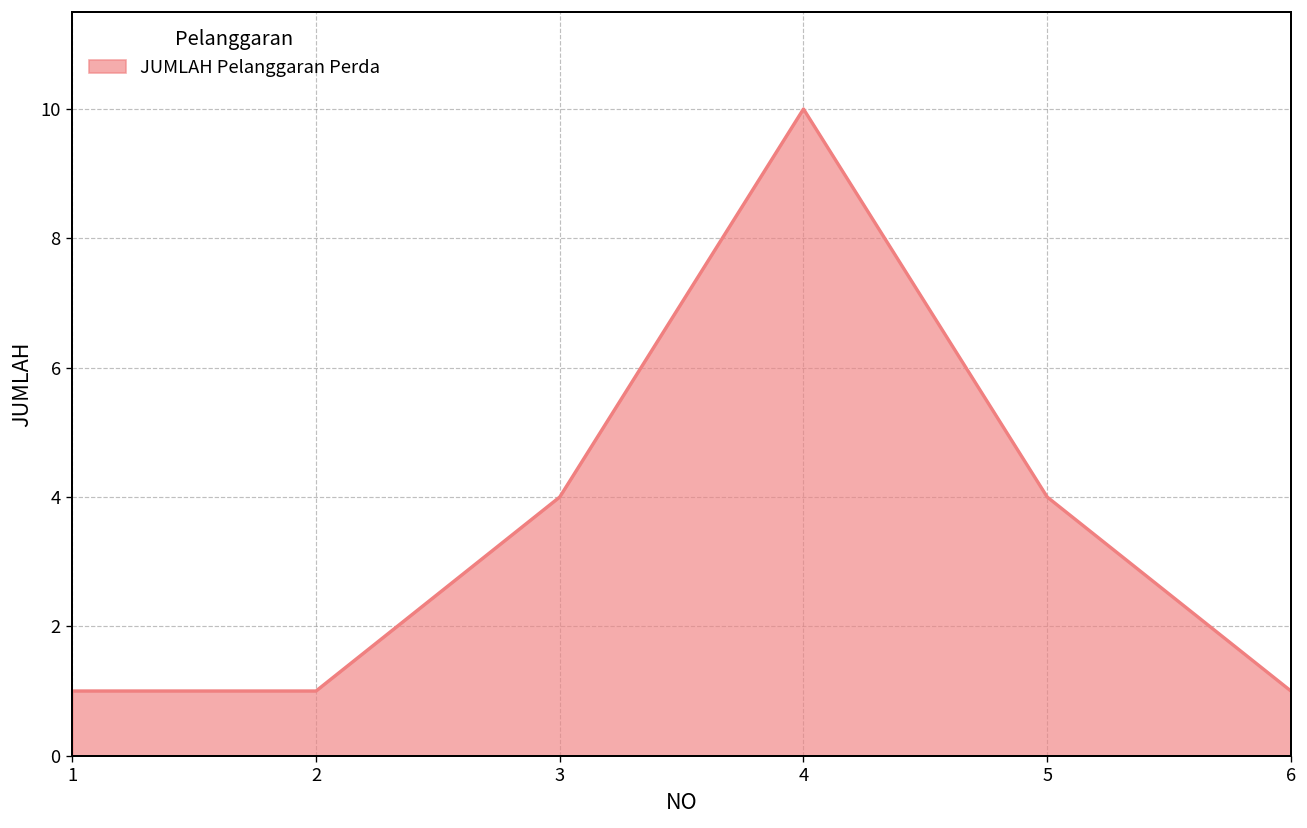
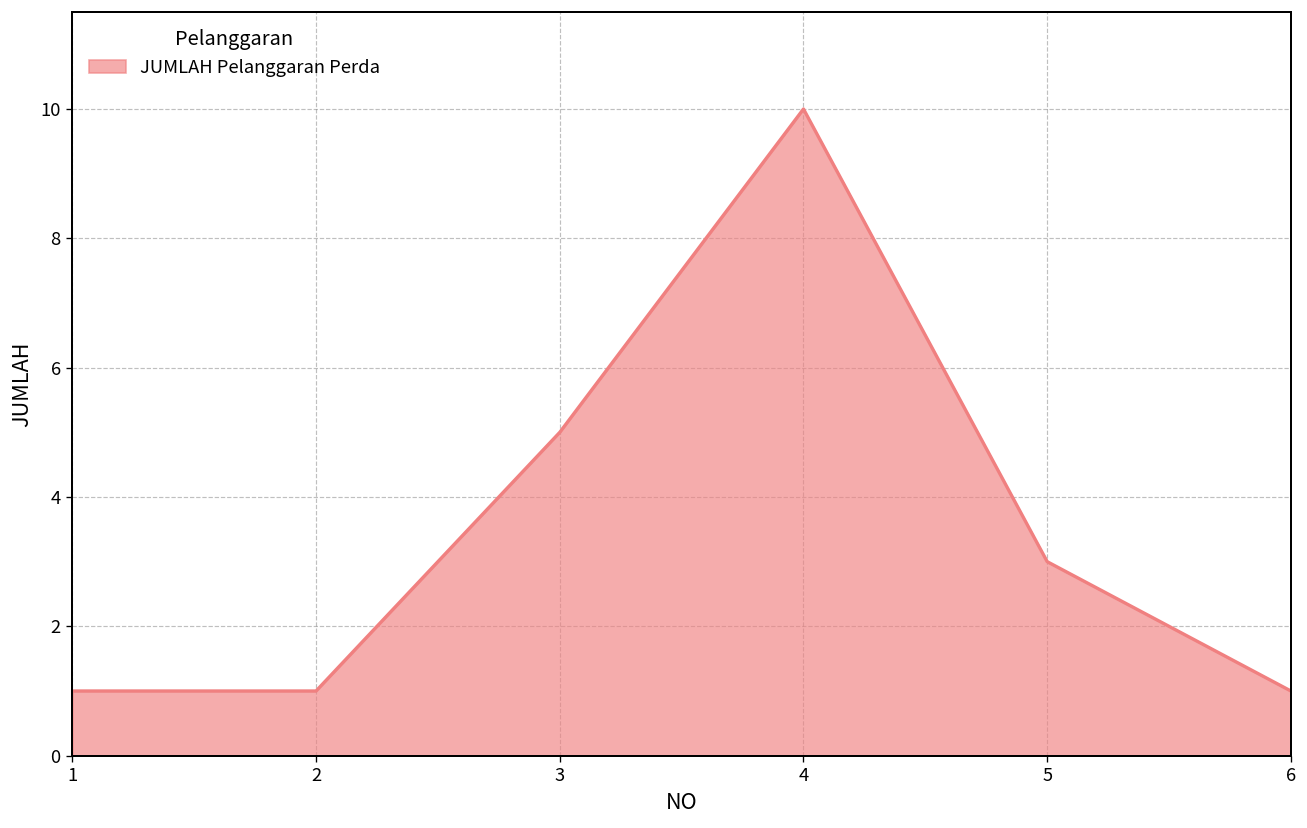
  {
    "1": 1,
    "2": 1,
-   "3": 4,
+   "3": 5,
    "4": 10,
-   "5": 4,
+   "5": 3,
    "6": 1
  }
